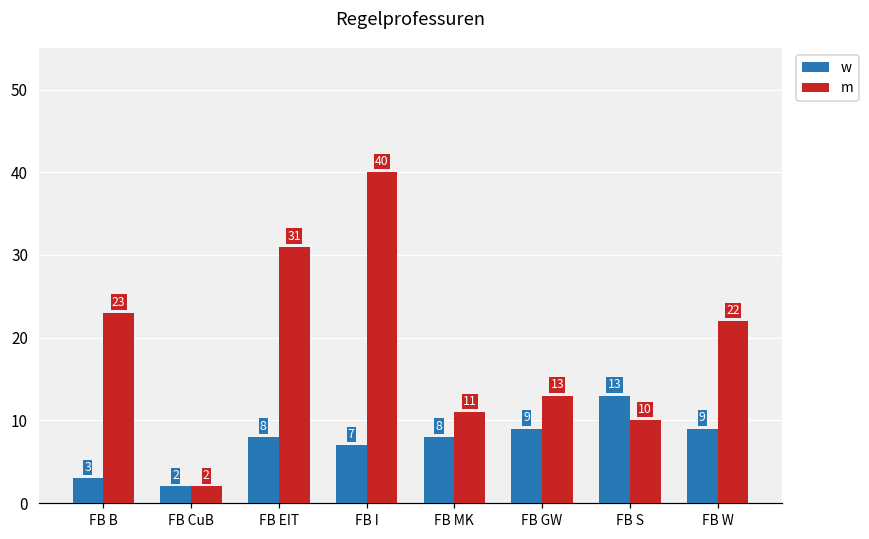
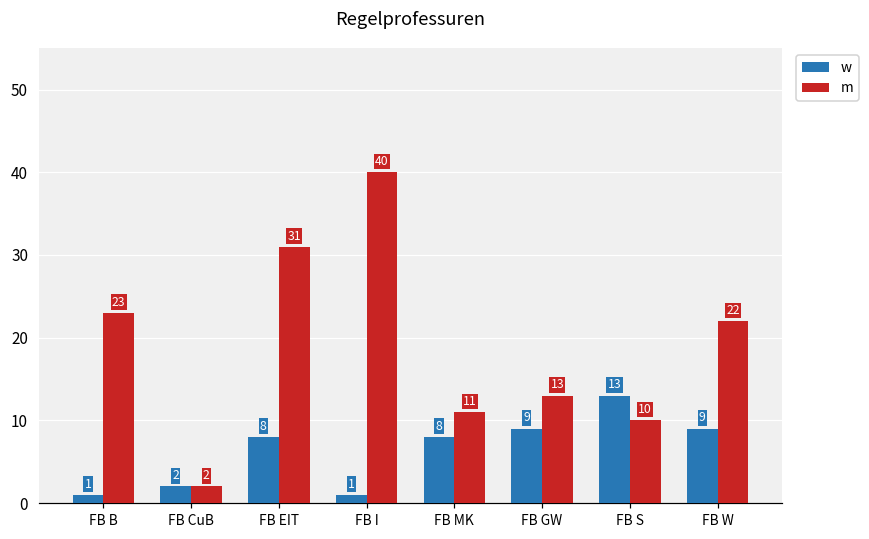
  {
    "w": {
-     "FB B": 3,
-     "FB I": 7
+     "FB B": 1,
+     "FB I": 1
    }
  }
